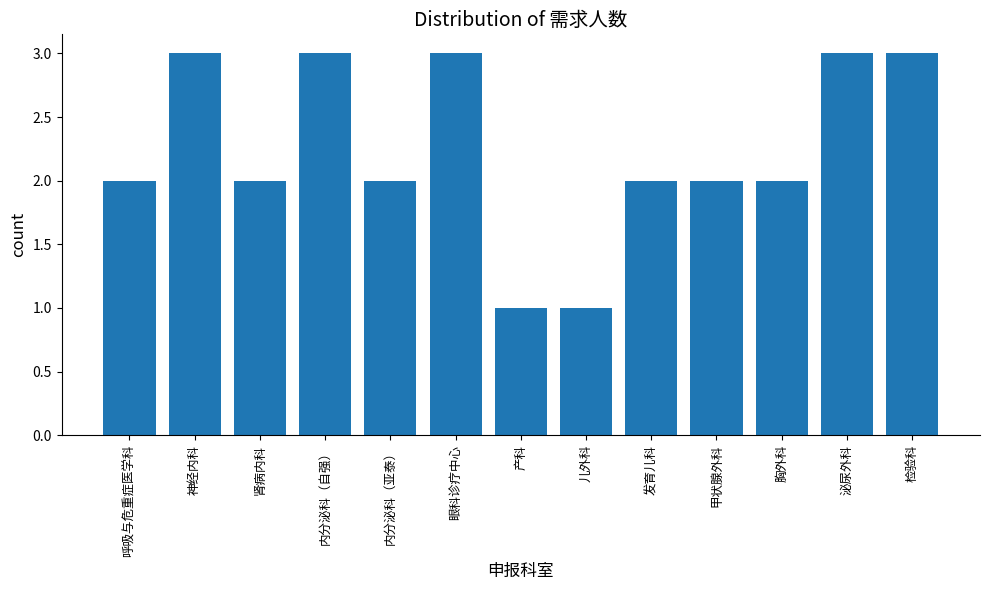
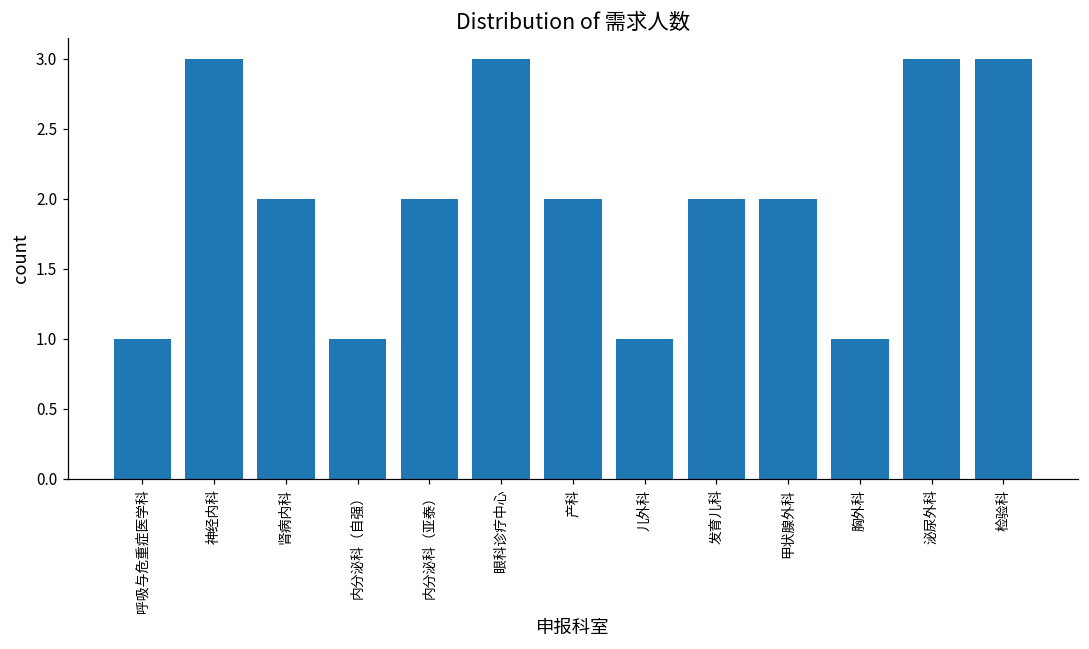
  {
-   "呼吸与危重症医学科": 2,
+   "呼吸与危重症医学科": 1,
    "神经内科": 3,
    "肾病内科": 2,
-   "内分泌科（自强）": 3,
+   "内分泌科（自强）": 1,
    "内分泌科（亚泰）": 2,
    "眼科诊疗中心": 3,
-   "产科": 1,
+   "产科": 2,
    "儿外科": 1,
    "发育儿科": 2,
    "甲状腺外科": 2,
-   "胸外科": 2,
+   "胸外科": 1,
    "泌尿外科": 3,
    "检验科": 3
  }
